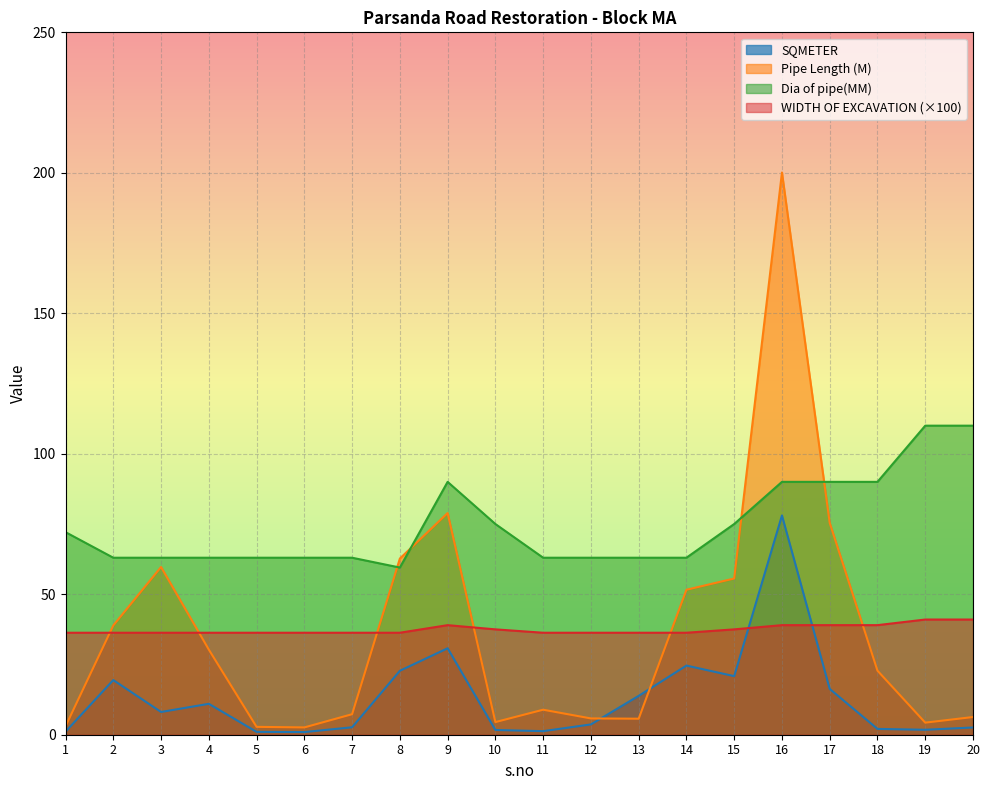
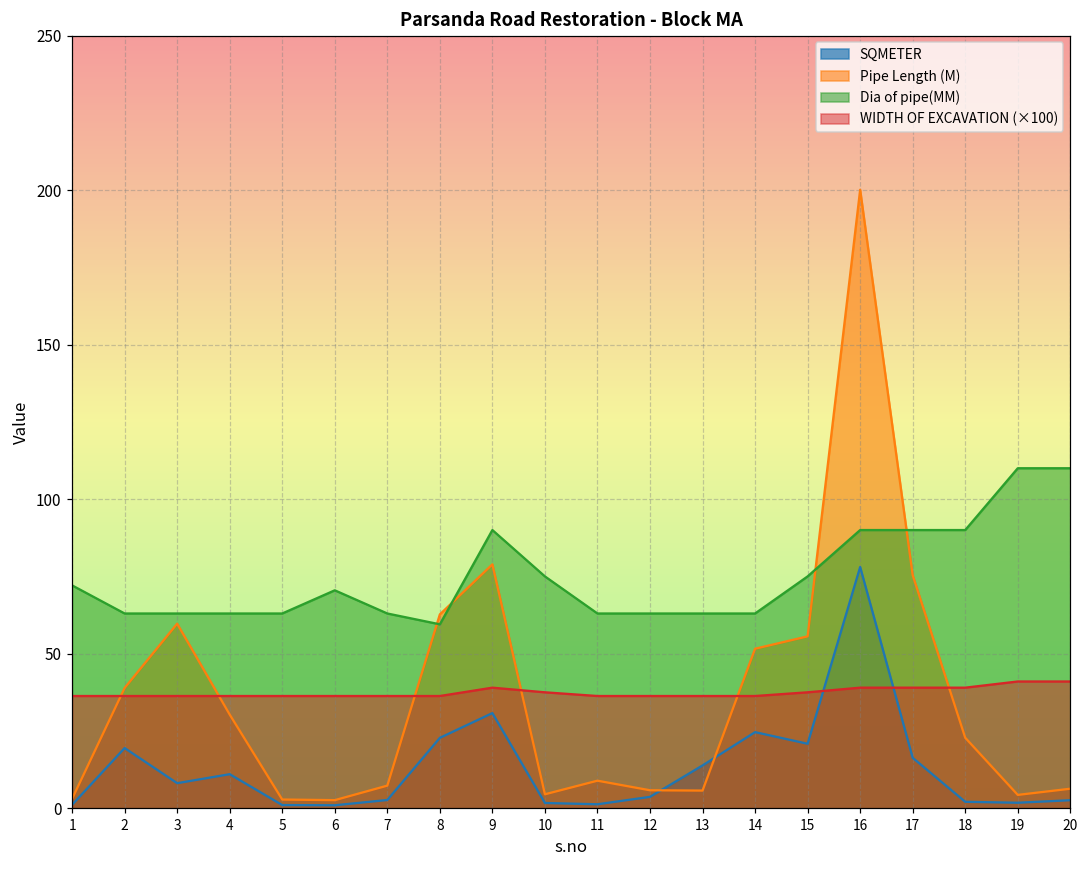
  {
    "SQMETER": {
      "1": 1,
      "2": 19,
      "3": 8,
      "4": 11,
      "5": 1,
      "6": 1,
      "7": 3,
      "8": 23,
      "9": 31,
      "10": 2,
      "11": 1,
      "12": 4,
      "13": 14,
      "14": 25,
      "15": 21,
      "16": 78,
      "17": 16,
      "18": 2,
      "19": 2,
      "20": 3
    },
    "Pipe Length (M)": {
      "1": 3,
      "2": 39,
      "3": 60,
      "4": 30,
      "5": 3,
      "6": 3,
      "7": 7,
      "8": 63,
      "9": 79,
      "10": 5,
      "11": 9,
      "12": 6,
      "13": 6,
      "14": 52,
      "15": 56,
      "16": 200,
      "17": 75,
      "18": 23,
      "19": 4,
      "20": 6
    },
    "Dia of pipe(MM)": {
      "1": 72,
      "2": 63,
      "3": 63,
      "4": 63,
      "5": 63,
-     "6": 63,
+     "6": 71,
      "7": 63,
      "8": 60,
      "9": 90,
      "10": 75,
      "11": 63,
      "12": 63,
      "13": 63,
      "14": 63,
      "15": 75,
      "16": 90,
      "17": 90,
      "18": 90,
      "19": 110,
      "20": 110
    },
    "WIDTH OF EXCAVATION (×100)": {
      "1": 36,
      "2": 36,
      "3": 36,
      "4": 36,
      "5": 36,
      "6": 36,
      "7": 36,
      "8": 36,
      "9": 39,
      "10": 38,
      "11": 36,
      "12": 36,
      "13": 36,
      "14": 36,
      "15": 38,
      "16": 39,
      "17": 39,
      "18": 39,
      "19": 41,
      "20": 41
    }
  }
